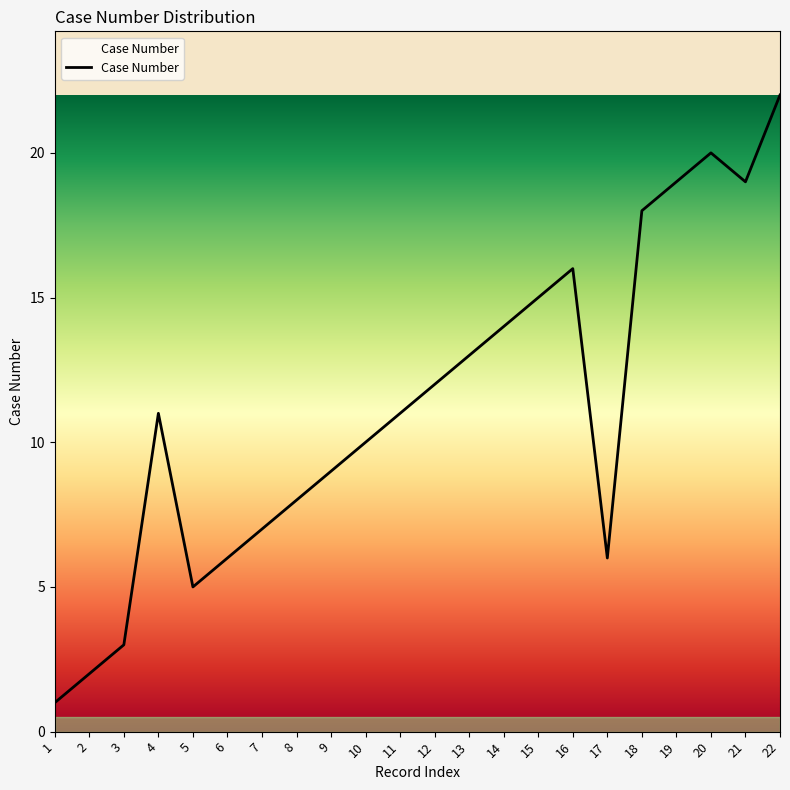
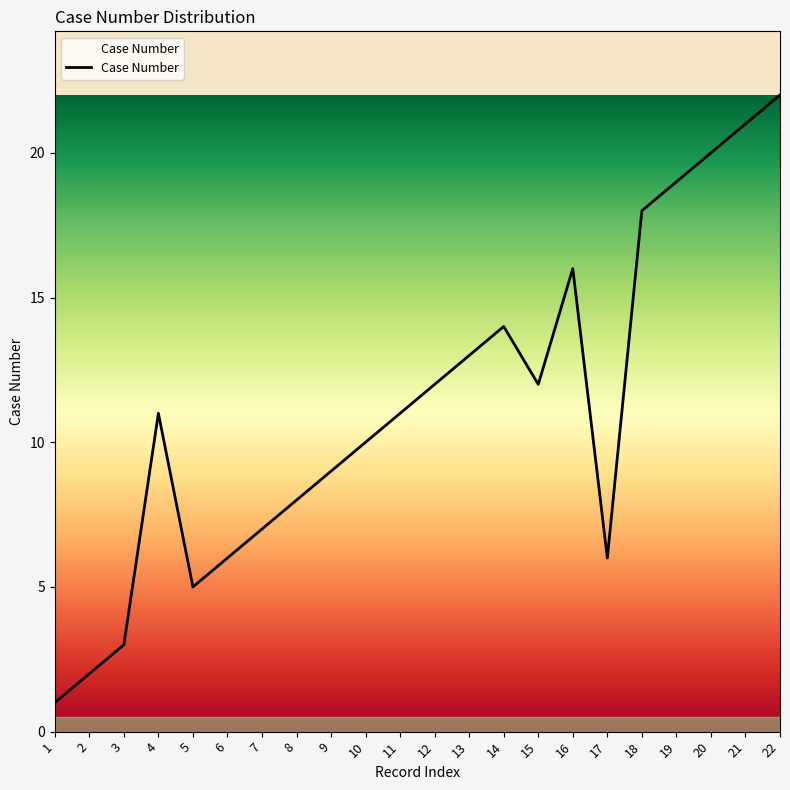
  {
    "1": 1,
    "2": 2,
    "3": 3,
    "4": 11,
    "5": 5,
    "6": 6,
    "7": 7,
    "8": 8,
    "9": 9,
    "10": 10,
    "11": 11,
    "12": 12,
    "13": 13,
    "14": 14,
-   "15": 15,
+   "15": 12,
    "16": 16,
    "17": 6,
    "18": 18,
    "19": 19,
    "20": 20,
-   "21": 19,
+   "21": 21,
    "22": 22
  }
